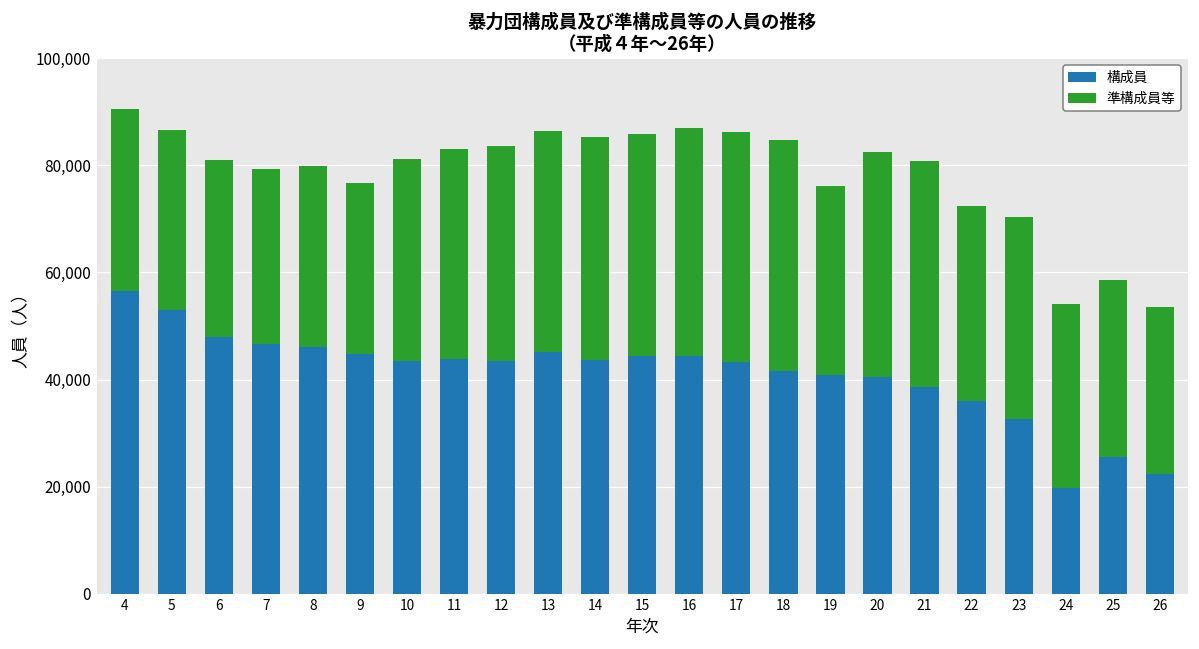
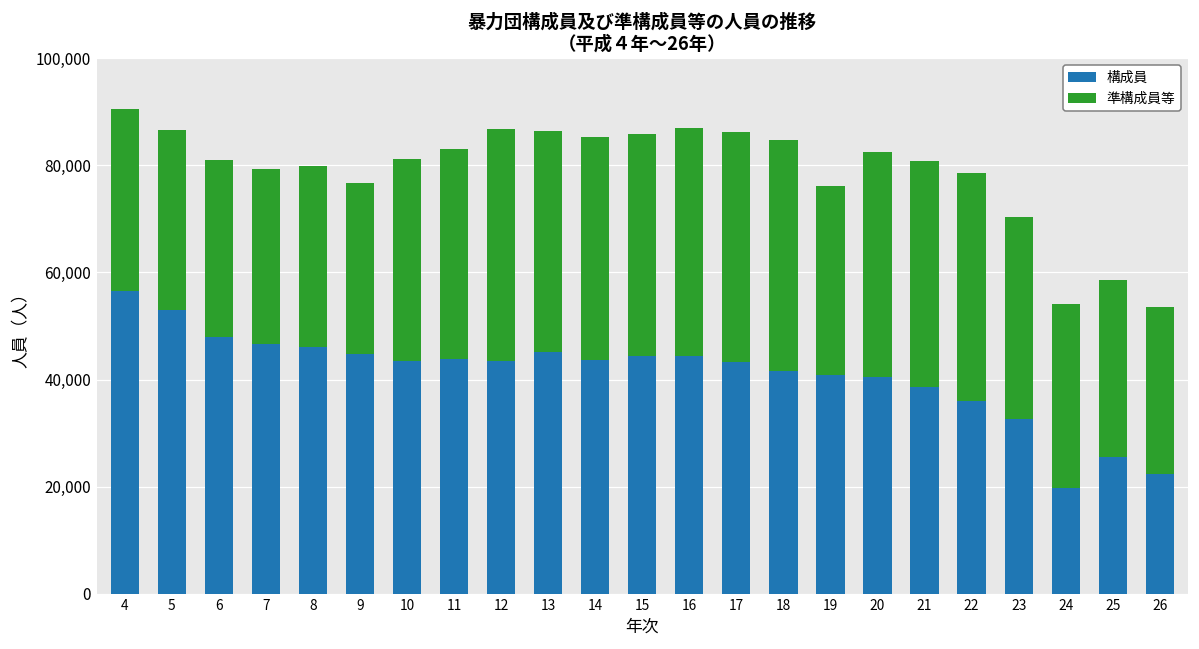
  {
    "構成員": {
      "4": "57,000",
      "5": "53,000",
      "6": "48,000",
      "7": "47,000",
      "8": "46,000",
      "9": "45,000",
      "10": "44,000",
      "11": "44,000",
      "12": "43,000",
      "13": "45,000",
      "14": "44,000",
      "15": "44,000",
      "16": "44,000",
      "17": "43,000",
      "18": "42,000",
      "19": "41,000",
      "20": "40,000",
      "21": "39,000",
      "22": "36,000",
      "23": "33,000",
      "24": "20,000",
      "25": "26,000",
      "26": "22,000"
    },
    "準構成員等": {
      "4": "34,000",
      "5": "34,000",
      "6": "33,000",
      "7": "33,000",
      "8": "34,000",
      "9": "32,000",
      "10": "38,000",
      "11": "39,000",
-     "12": "40,000",
+     "12": "43,000",
      "13": "41,000",
      "14": "42,000",
      "15": "41,000",
      "16": "43,000",
      "17": "43,000",
      "18": "43,000",
      "19": "35,000",
      "20": "42,000",
      "21": "42,000",
-     "22": "36,000",
+     "22": "43,000",
      "23": "38,000",
      "24": "34,000",
      "25": "33,000",
      "26": "31,000"
    }
  }
